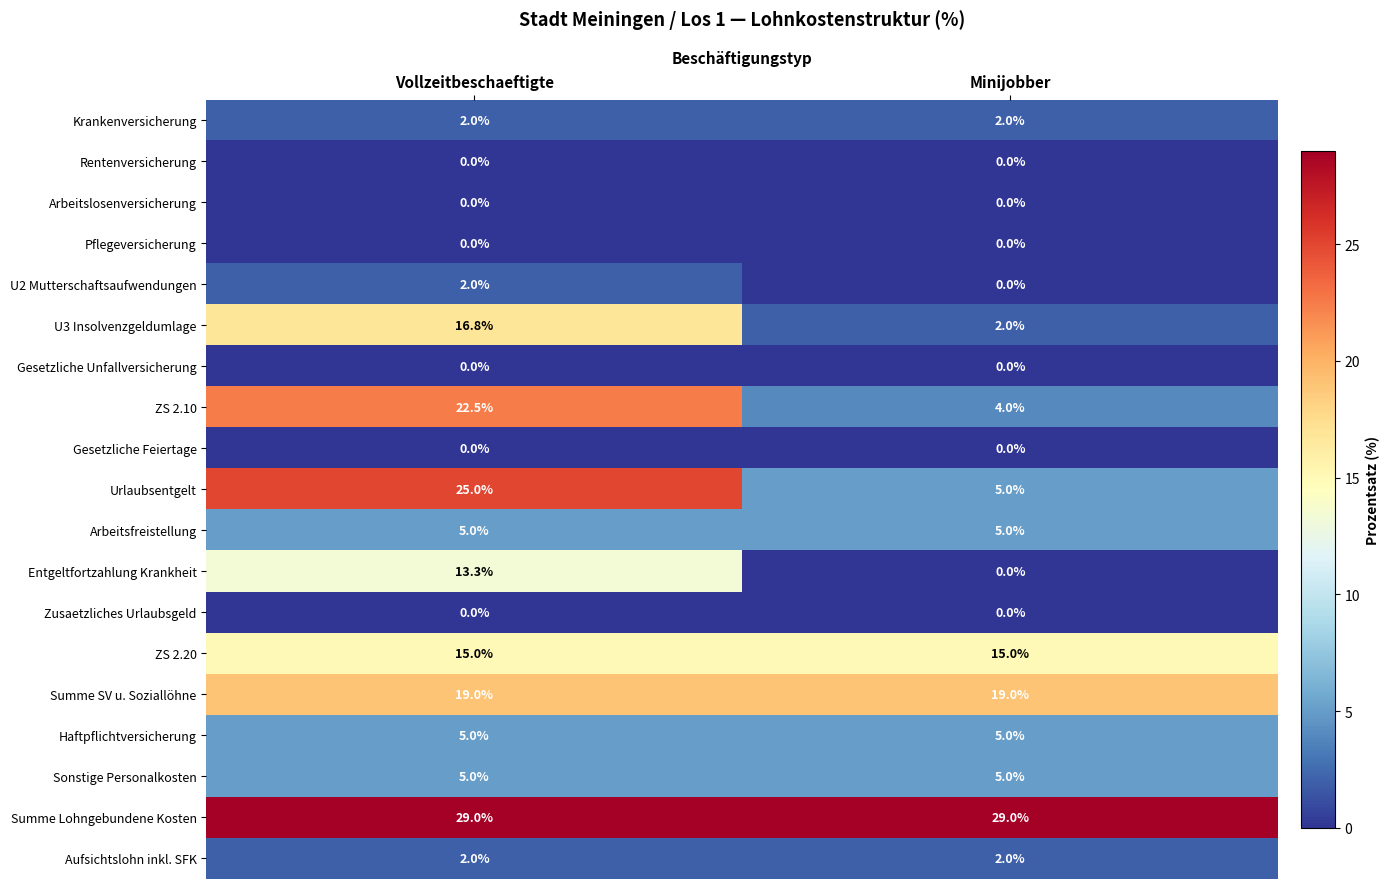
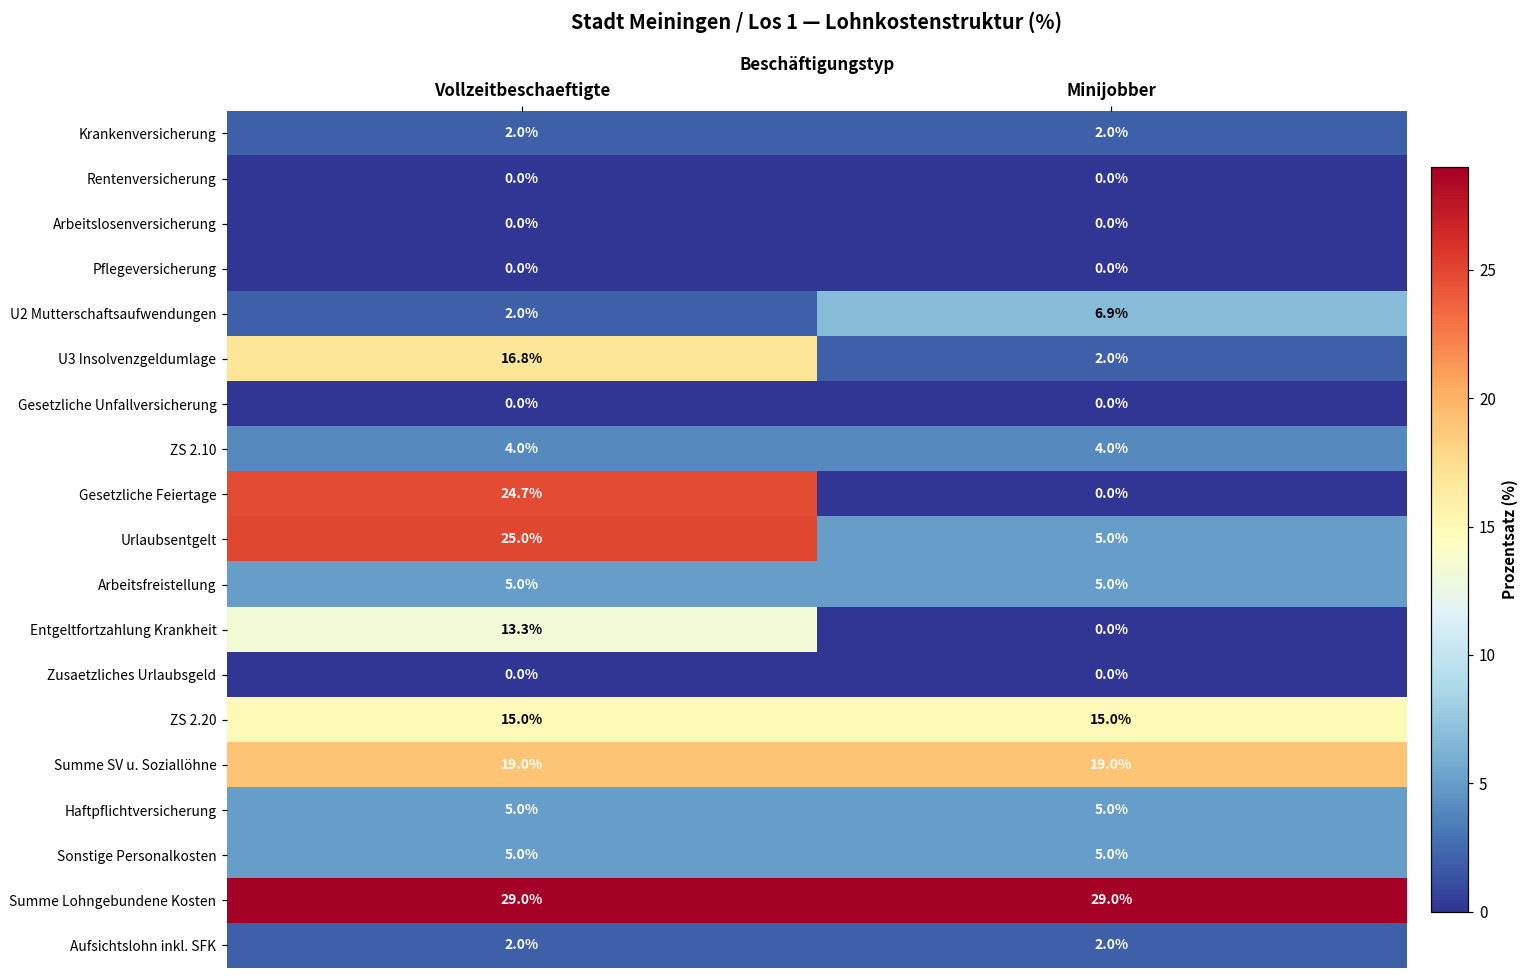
  {
    "Krankenversicherung": {
      "Vollzeitbeschaeftigte": "2.0%",
      "Minijobber": "2.0%"
    },
    "Rentenversicherung": {
      "Vollzeitbeschaeftigte": "0.0%",
      "Minijobber": "0.0%"
    },
    "Arbeitslosenversicherung": {
      "Vollzeitbeschaeftigte": "0.0%",
      "Minijobber": "0.0%"
    },
    "Pflegeversicherung": {
      "Vollzeitbeschaeftigte": "0.0%",
      "Minijobber": "0.0%"
    },
    "U2 Mutterschaftsaufwendungen": {
      "Vollzeitbeschaeftigte": "2.0%",
-     "Minijobber": "0.0%"
+     "Minijobber": "6.9%"
    },
    "U3 Insolvenzgeldumlage": {
      "Vollzeitbeschaeftigte": "16.8%",
      "Minijobber": "2.0%"
    },
    "Gesetzliche Unfallversicherung": {
      "Vollzeitbeschaeftigte": "0.0%",
      "Minijobber": "0.0%"
    },
    "ZS 2.10": {
-     "Vollzeitbeschaeftigte": "22.5%",
+     "Vollzeitbeschaeftigte": "4.0%",
      "Minijobber": "4.0%"
    },
    "Gesetzliche Feiertage": {
-     "Vollzeitbeschaeftigte": "0.0%",
+     "Vollzeitbeschaeftigte": "24.7%",
      "Minijobber": "0.0%"
    },
    "Urlaubsentgelt": {
      "Vollzeitbeschaeftigte": "25.0%",
      "Minijobber": "5.0%"
    },
    "Arbeitsfreistellung": {
      "Vollzeitbeschaeftigte": "5.0%",
      "Minijobber": "5.0%"
    },
    "Entgeltfortzahlung Krankheit": {
      "Vollzeitbeschaeftigte": "13.3%",
      "Minijobber": "0.0%"
    },
    "Zusaetzliches Urlaubsgeld": {
      "Vollzeitbeschaeftigte": "0.0%",
      "Minijobber": "0.0%"
    },
    "ZS 2.20": {
      "Vollzeitbeschaeftigte": "15.0%",
      "Minijobber": "15.0%"
    },
    "Summe SV u. Soziallöhne": {
      "Vollzeitbeschaeftigte": "19.0%",
      "Minijobber": "19.0%"
    },
    "Haftpflichtversicherung": {
      "Vollzeitbeschaeftigte": "5.0%",
      "Minijobber": "5.0%"
    },
    "Sonstige Personalkosten": {
      "Vollzeitbeschaeftigte": "5.0%",
      "Minijobber": "5.0%"
    },
    "Summe Lohngebundene Kosten": {
      "Vollzeitbeschaeftigte": "29.0%",
      "Minijobber": "29.0%"
    },
    "Aufsichtslohn inkl. SFK": {
      "Vollzeitbeschaeftigte": "2.0%",
      "Minijobber": "2.0%"
    }
  }
